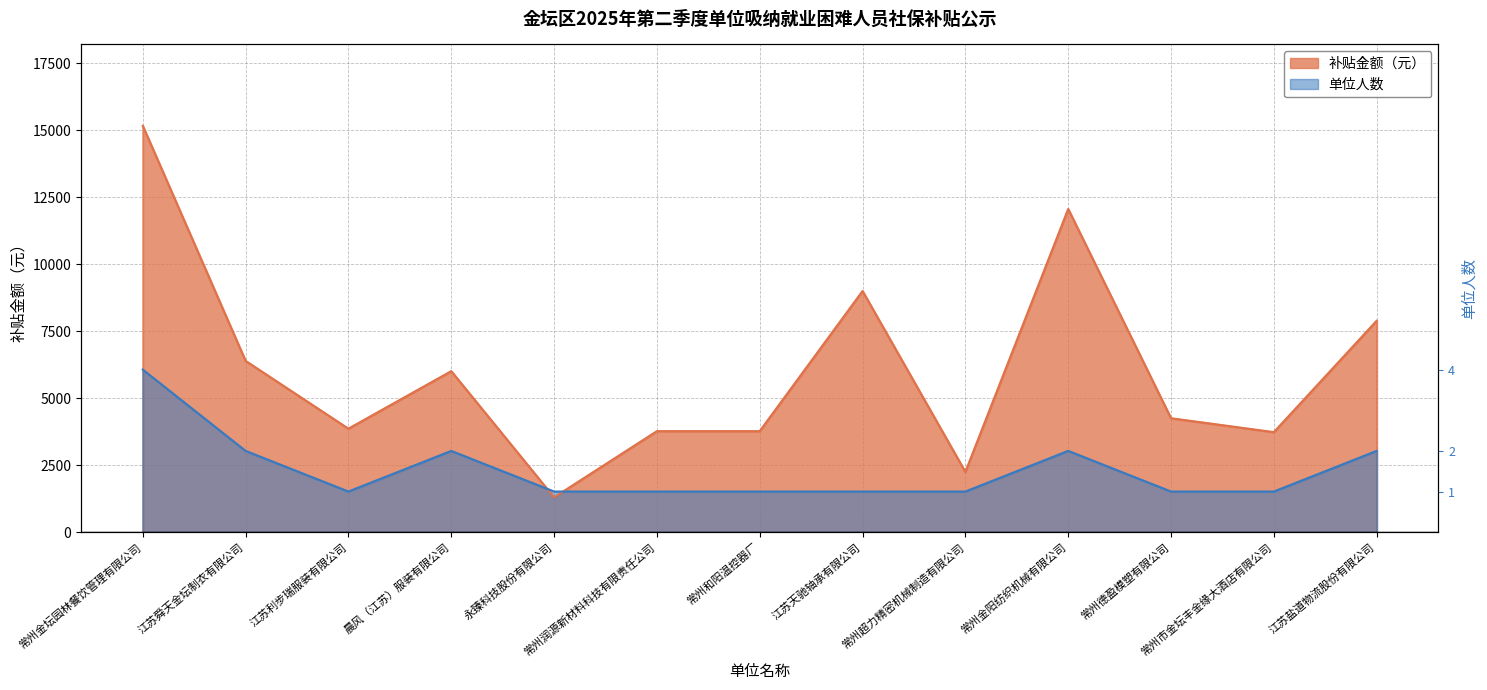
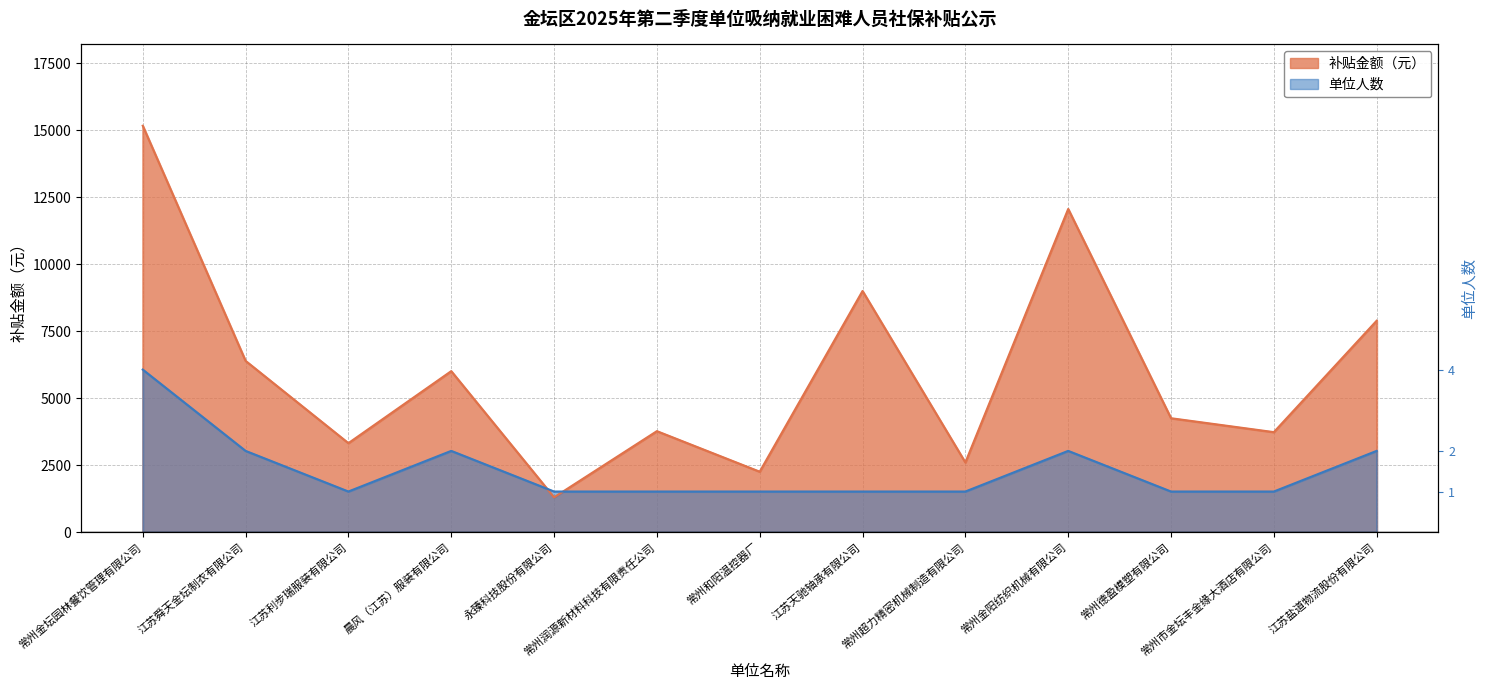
  {
    "补贴金额（元）": {
      "常州金坛园林餐饮管理有限公司": 15200,
      "江苏舜天金坛制衣有限公司": 6400,
-     "江苏利步瑞服装有限公司": 3900,
+     "江苏利步瑞服装有限公司": 3300,
      "晨风（江苏）服装有限公司": 6000,
      "永臻科技股份有限公司": 1300,
      "常州润源新材料科技有限责任公司": 3800,
-     "常州和阳温控器厂": 3800,
+     "常州和阳温控器厂": 2300,
      "江苏天驰轴承有限公司": 9000,
-     "常州超力精密机械制造有限公司": 2200,
+     "常州超力精密机械制造有限公司": 2600,
      "常州金阳纺织机械有限公司": 12100,
      "常州德盈模塑有限公司": 4300,
      "常州市金坛丰金缘大酒店有限公司": 3700,
      "江苏盐道物流股份有限公司": 7900
    }
  }
